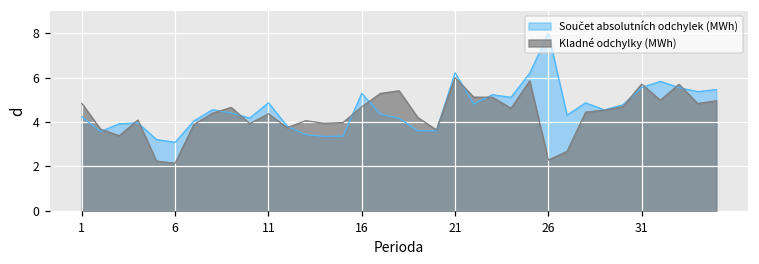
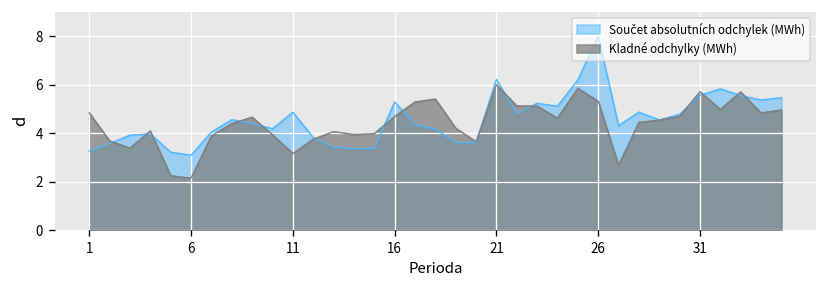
  {
    "Součet absolutních odchylek (MWh)": {
-     "1": 4.2,
+     "1": 3.3,
      "6": 3.1,
      "11": 4.9,
      "16": 5.3,
      "21": 6.2,
      "31": 5.6
    },
    "Kladné odchylky (MWh)": {
      "1": 4.8,
      "6": 2.1,
-     "11": 4.4,
+     "11": 3.2,
      "16": 4.7,
      "21": 6.0,
-     "26": 2.3,
+     "26": 5.3,
      "31": 5.7
    }
  }
